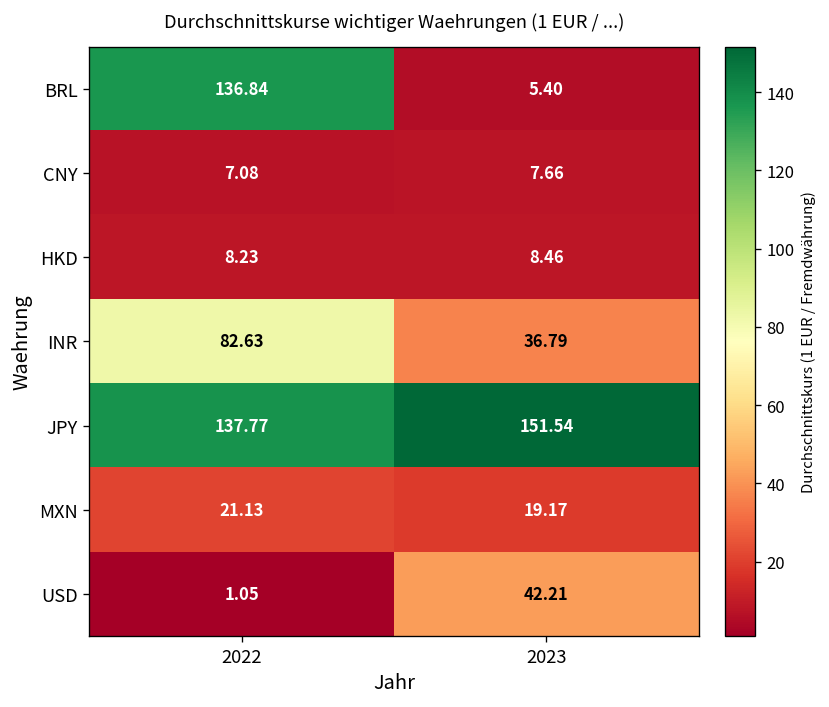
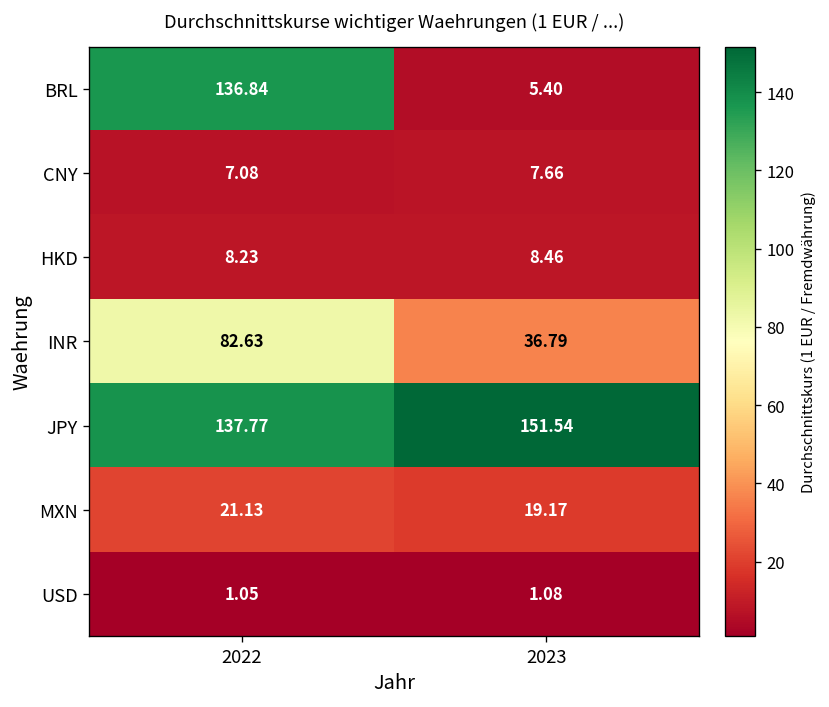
  {
    "BRL": {
      "2022": 136.84,
      "2023": 5.40
    },
    "CNY": {
      "2022": 7.08,
      "2023": 7.66
    },
    "HKD": {
      "2022": 8.23,
      "2023": 8.46
    },
    "INR": {
      "2022": 82.63,
      "2023": 36.79
    },
    "JPY": {
      "2022": 137.77,
      "2023": 151.54
    },
    "MXN": {
      "2022": 21.13,
      "2023": 19.17
    },
    "USD": {
      "2022": 1.05,
-     "2023": 42.21
+     "2023": 1.08
    }
  }
